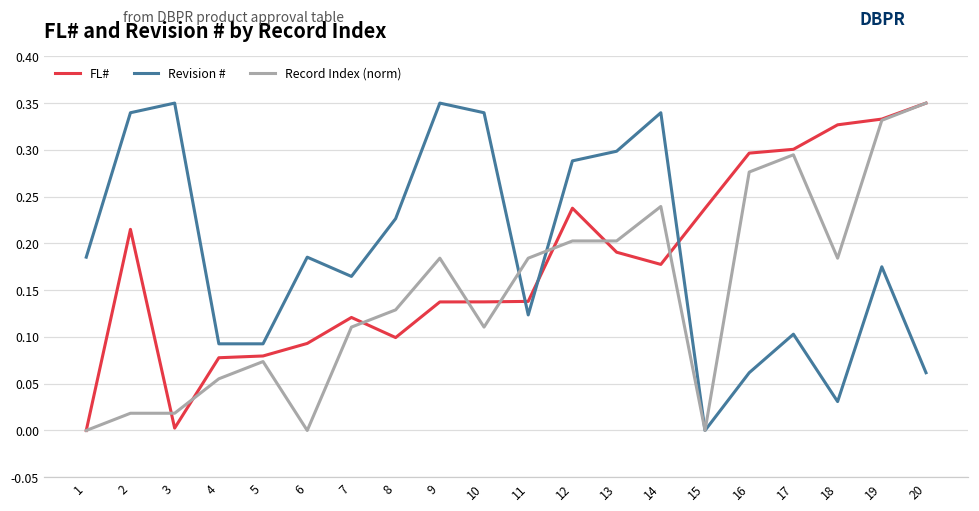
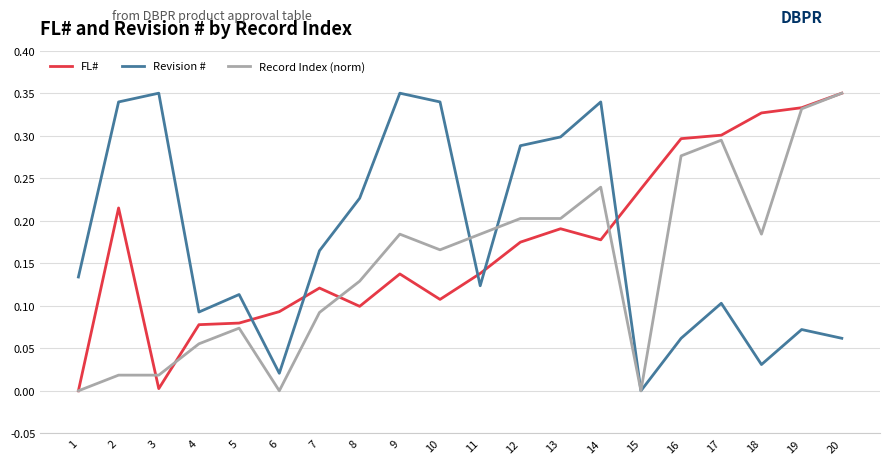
  {
    "FL#": {
      "2": 0.22,
      "3": 0.00,
      "4": 0.08,
      "5": 0.08,
      "6": 0.09,
      "7": 0.12,
      "8": 0.10,
      "9": 0.14,
-     "10": 0.14,
+     "10": 0.11,
      "11": 0.14,
-     "12": 0.24,
+     "12": 0.17,
      "13": 0.19,
      "14": 0.18,
      "15": 0.24,
      "16": 0.30,
      "17": 0.30,
      "18": 0.33
    },
    "Revision #": {
-     "1": 0.19,
+     "1": 0.13,
      "2": 0.34,
      "3": 0.35,
      "4": 0.09,
-     "5": 0.09,
-     "6": 0.19,
+     "5": 0.11,
+     "6": 0.02,
      "7": 0.16,
      "8": 0.23,
      "9": 0.35,
      "10": 0.34,
      "11": 0.12,
      "12": 0.29,
      "13": 0.30,
      "14": 0.34,
      "16": 0.06,
      "17": 0.10,
      "18": 0.03,
-     "19": 0.18,
+     "19": 0.07,
      "20": 0.06
    },
    "Record Index (norm)": {
      "2": 0.02,
      "3": 0.02,
      "4": 0.06,
      "5": 0.07,
      "6": 0.00,
-     "7": 0.11,
+     "7": 0.09,
      "8": 0.13,
      "9": 0.18,
-     "10": 0.11,
+     "10": 0.17,
      "11": 0.18,
      "12": 0.20,
      "13": 0.20,
      "14": 0.24,
      "16": 0.28,
      "17": 0.29,
      "18": 0.18
    }
  }
